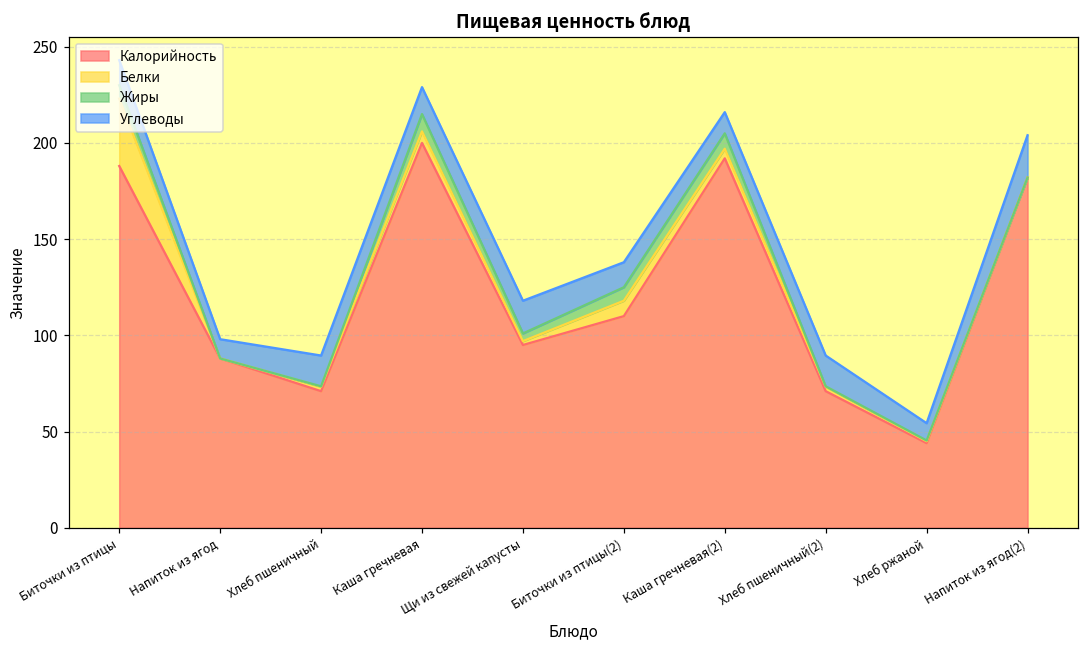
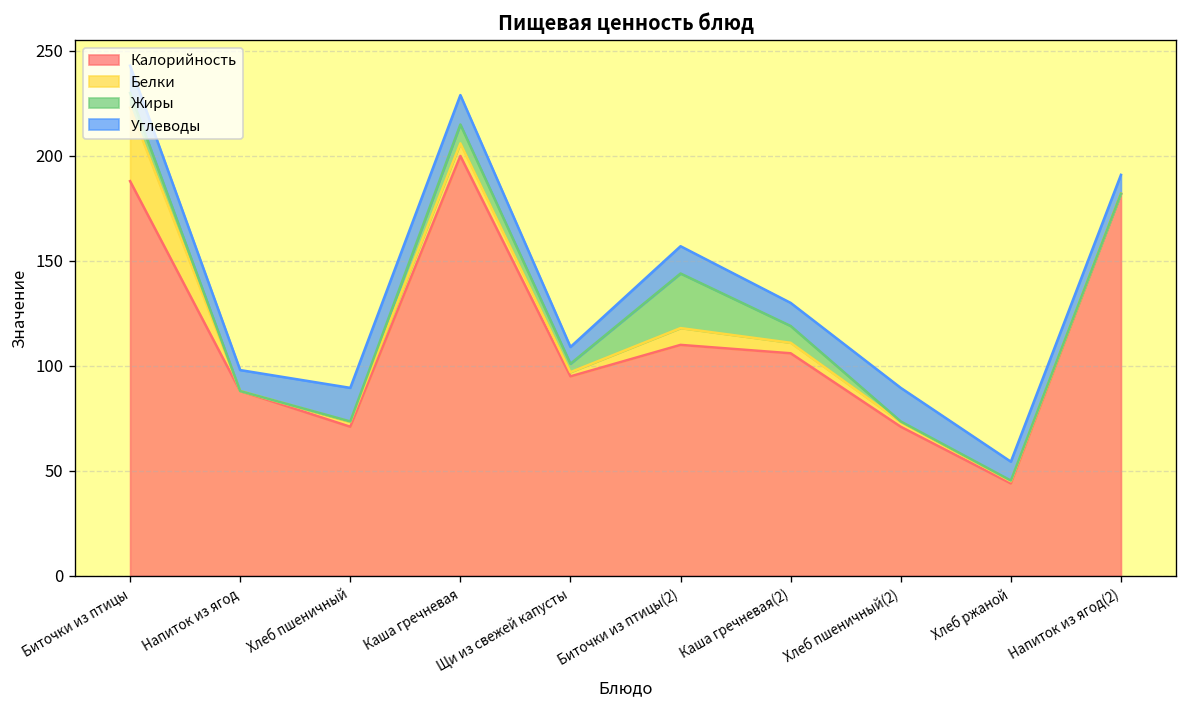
  {
    "Калорийность": {
      "Биточки из птицы": 188,
      "Хлеб пшеничный": 71,
      "Каша гречневая": 200,
      "Щи из свежей капусты": 95,
      "Биточки из птицы(2)": 110,
-     "Каша гречневая(2)": 192,
+     "Каша гречневая(2)": 106,
      "Хлеб пшеничный(2)": 71
    },
    "Белки": {
      "Каша гречневая": 6,
      "Щи из свежей капусты": 2,
      "Биточки из птицы(2)": 8,
      "Каша гречневая(2)": 5
    },
    "Жиры": {
      "Каша гречневая": 9,
      "Щи из свежей капусты": 4,
-     "Биточки из птицы(2)": 7,
+     "Биточки из птицы(2)": 26,
      "Каша гречневая(2)": 8
    },
    "Углеводы": {
      "Напиток из ягод": 10,
      "Хлеб пшеничный": 16,
      "Каша гречневая": 14,
-     "Щи из свежей капусты": 17,
+     "Щи из свежей капусты": 8,
      "Биточки из птицы(2)": 13,
      "Каша гречневая(2)": 11,
      "Хлеб пшеничный(2)": 16,
      "Хлеб ржаной": 9,
-     "Напиток из ягод(2)": 22
+     "Напиток из ягод(2)": 9
    }
  }
